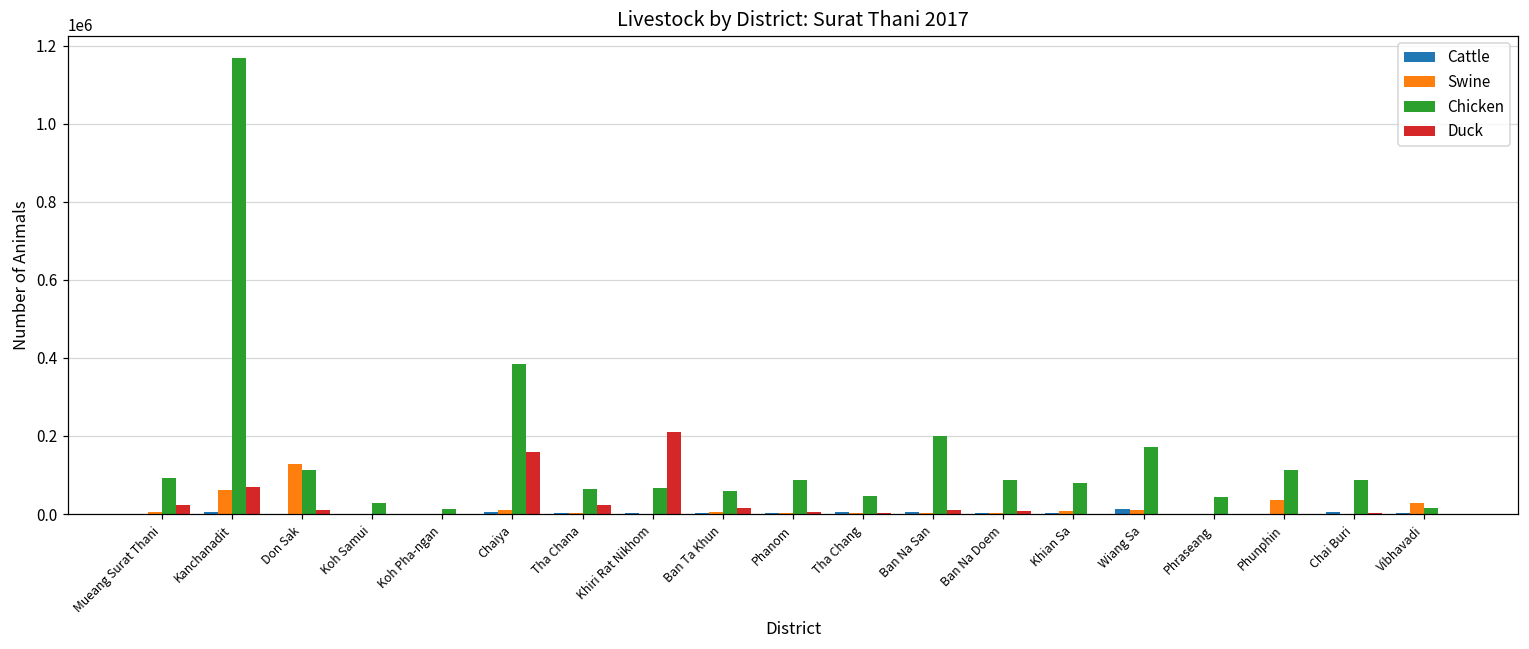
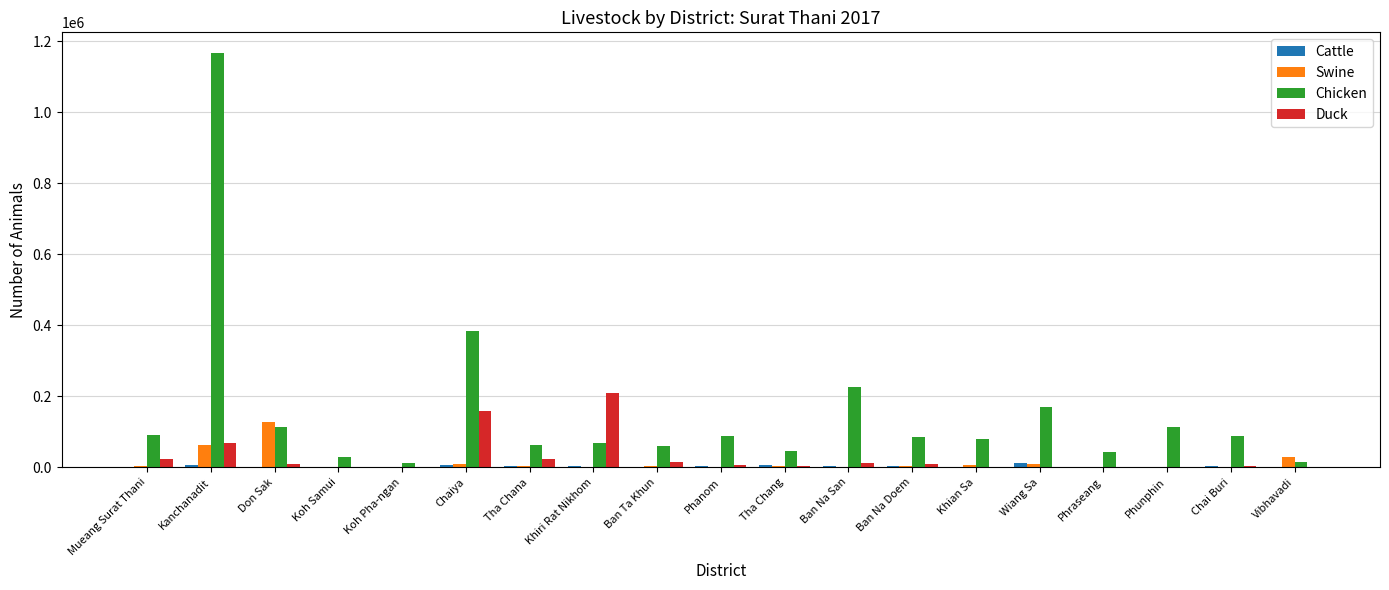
  {
    "Cattle": {
      "Wiang Sa": 10000
    },
    "Swine": {
      "Kanchanadit": 60000,
      "Don Sak": 130000,
      "Chaiya": 10000,
      "Wiang Sa": 10000,
-     "Phunphin": 40000,
+     "Phunphin": 0,
      "Vibhavadi": 30000
    },
    "Chicken": {
      "Mueang Surat Thani": 90000,
      "Kanchanadit": 1170000,
      "Don Sak": 110000,
      "Koh Samui": 30000,
      "Koh Pha-ngan": 10000,
      "Chaiya": 380000,
      "Tha Chana": 60000,
      "Khiri Rat Nikhom": 70000,
      "Ban Ta Khun": 60000,
      "Phanom": 90000,
      "Tha Chang": 50000,
-     "Ban Na San": 200000,
+     "Ban Na San": 230000,
      "Ban Na Doem": 90000,
      "Khian Sa": 80000,
      "Wiang Sa": 170000,
      "Phraseang": 40000,
      "Phunphin": 110000,
      "Chai Buri": 90000,
      "Vibhavadi": 20000
    },
    "Duck": {
      "Mueang Surat Thani": 20000,
      "Kanchanadit": 70000,
      "Don Sak": 10000,
      "Chaiya": 160000,
      "Tha Chana": 20000,
      "Khiri Rat Nikhom": 210000,
      "Ban Ta Khun": 20000,
      "Ban Na San": 10000,
      "Ban Na Doem": 10000
    }
  }
